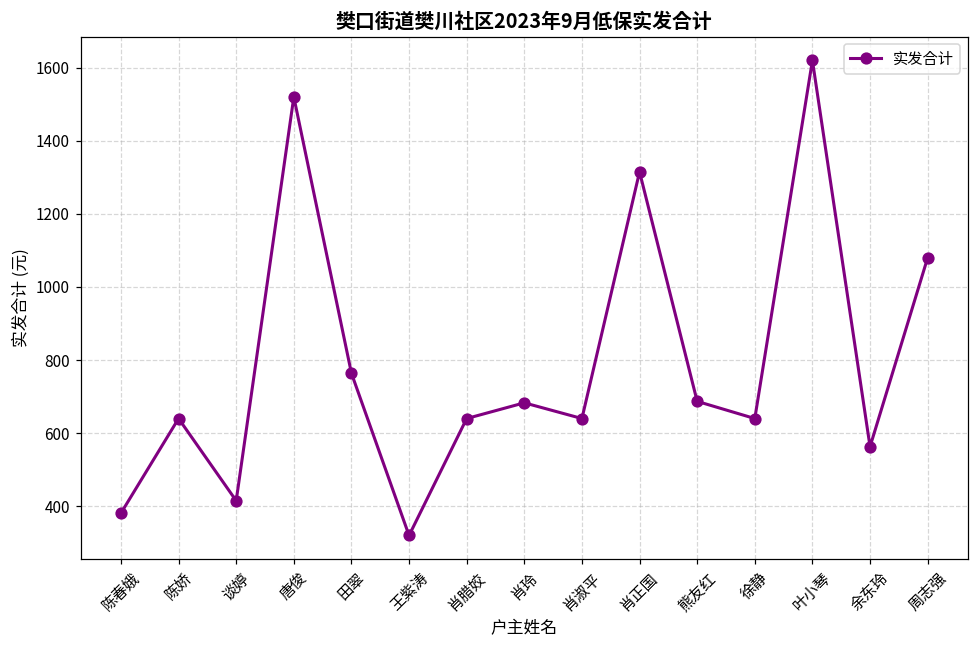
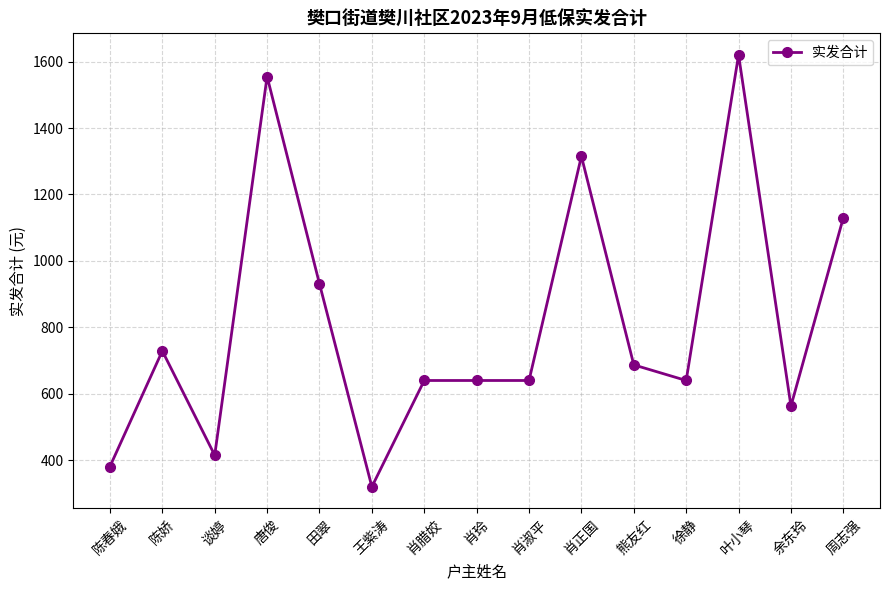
  {
    "陈春娥": 380,
-   "陈娇": 640,
+   "陈娇": 730,
    "谈婷": 420,
-   "唐俊": 1520,
-   "田翠": 760,
+   "唐俊": 1560,
+   "田翠": 930,
    "王紫涛": 320,
    "肖腊姣": 640,
-   "肖玲": 680,
+   "肖玲": 640,
    "肖淑平": 640,
    "肖正国": 1320,
    "熊友红": 690,
    "徐静": 640,
    "叶小琴": 1620,
    "余东玲": 560,
-   "周志强": 1080
+   "周志强": 1130
  }
